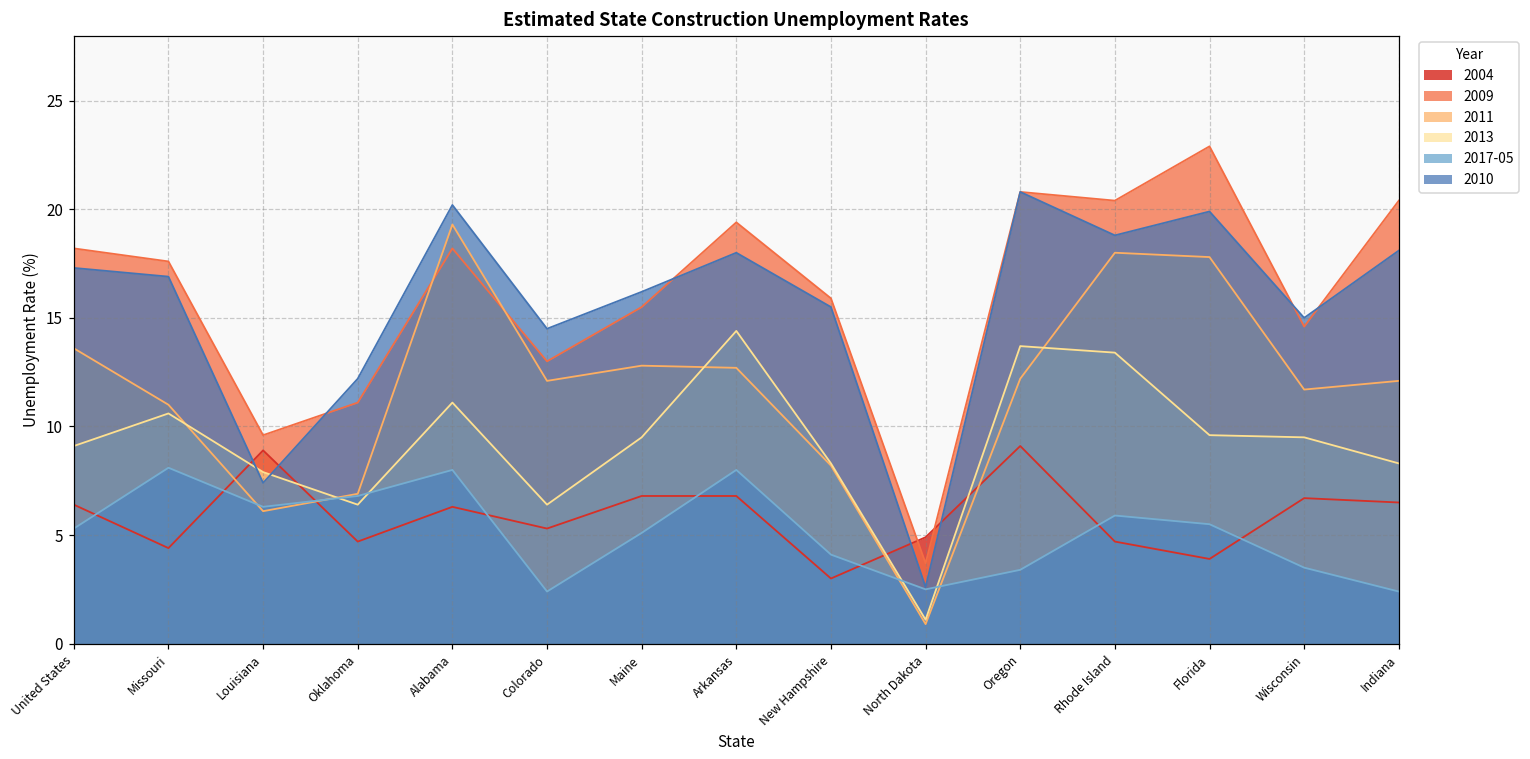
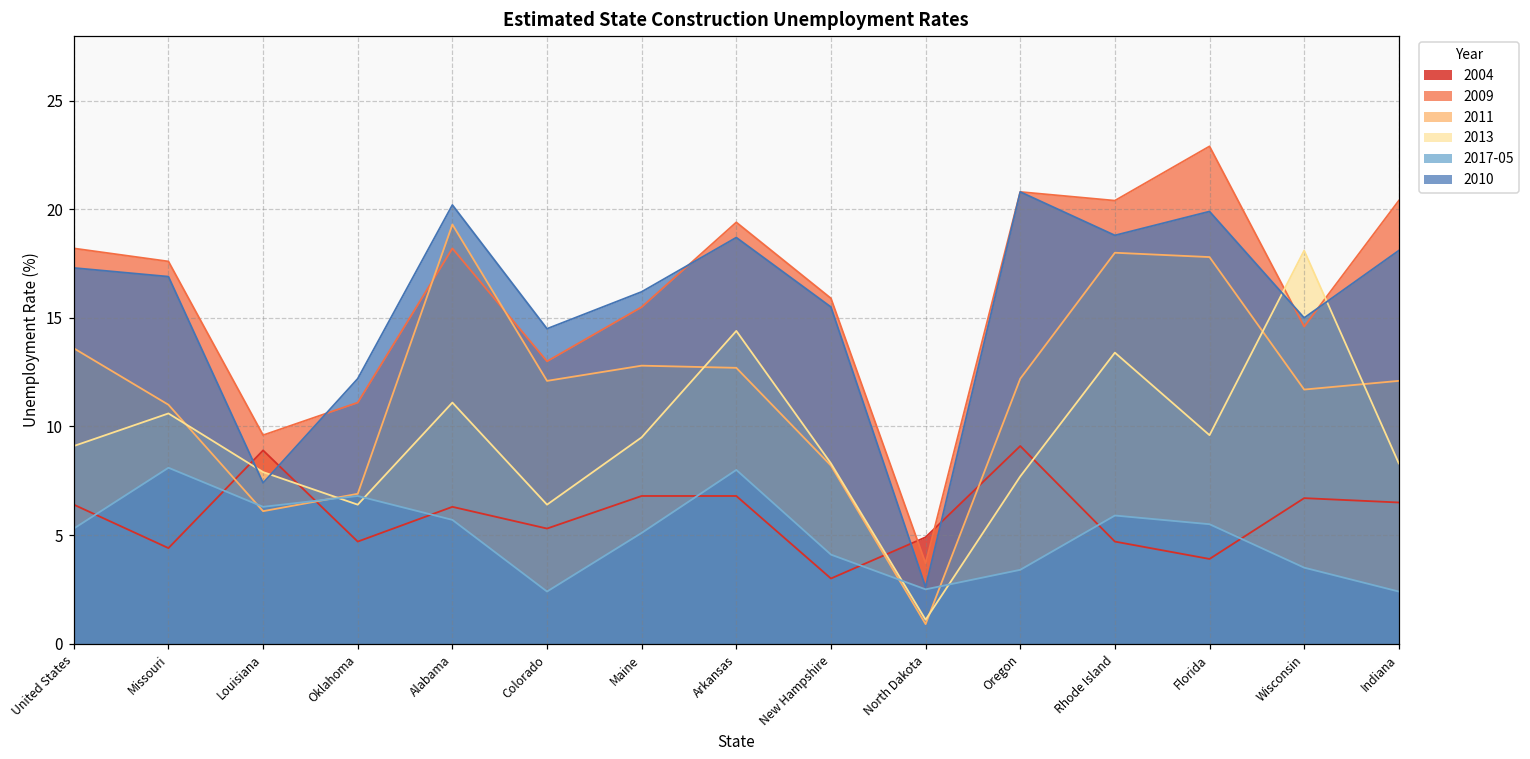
  {
    "2004": {
      "United States": 6.4,
      "Missouri": 4.4,
      "Louisiana": 8.9,
      "Oklahoma": 4.7,
      "Alabama": 6.3,
      "Colorado": 5.3,
      "Maine": 6.8,
      "Arkansas": 6.8,
      "New Hampshire": 3.0,
      "North Dakota": 4.9,
      "Oregon": 9.1,
      "Rhode Island": 4.7,
      "Florida": 3.9,
      "Wisconsin": 6.7,
      "Indiana": 6.5
    },
    "2009": {
      "United States": 18.2,
      "Missouri": 17.6,
      "Louisiana": 9.6,
      "Oklahoma": 11.1,
      "Alabama": 18.2,
      "Colorado": 13.0,
      "Maine": 15.5,
      "Arkansas": 19.4,
      "New Hampshire": 15.9,
      "North Dakota": 3.7,
      "Rhode Island": 20.4,
      "Florida": 22.9,
      "Wisconsin": 14.6,
      "Indiana": 20.4
    },
    "2011": {
      "United States": 13.6,
      "Missouri": 11.0,
      "Louisiana": 6.1,
      "Alabama": 19.3,
      "Colorado": 12.1,
      "Maine": 12.8,
      "Arkansas": 12.7,
      "North Dakota": 0.9,
      "Oregon": 12.2,
      "Rhode Island": 18.0,
      "Florida": 17.8,
      "Wisconsin": 11.7,
      "Indiana": 12.1
    },
    "2013": {
      "United States": 9.1,
      "Missouri": 10.6,
      "Louisiana": 7.9,
      "Oklahoma": 6.4,
      "Alabama": 11.1,
      "Colorado": 6.4,
      "Maine": 9.5,
      "Arkansas": 14.4,
      "North Dakota": 1.1,
-     "Oregon": 13.7,
+     "Oregon": 7.7,
      "Rhode Island": 13.4,
      "Florida": 9.6,
-     "Wisconsin": 9.5,
+     "Wisconsin": 18.1,
      "Indiana": 8.3
    },
    "2017-05": {
      "United States": 5.3,
      "Missouri": 8.1,
      "Louisiana": 6.3,
-     "Alabama": 8.0,
+     "Alabama": 5.7,
      "Colorado": 2.4,
      "Maine": 5.1,
      "Arkansas": 8.0,
      "New Hampshire": 4.1,
      "Oregon": 3.4,
      "Rhode Island": 5.9,
      "Florida": 5.5,
      "Wisconsin": 3.5,
      "Indiana": 2.4
    },
    "2010": {
      "United States": 17.3,
      "Missouri": 16.9,
      "Louisiana": 7.4,
      "Oklahoma": 12.2,
      "Alabama": 20.2,
      "Colorado": 14.5,
      "Maine": 16.2,
-     "Arkansas": 18.0,
+     "Arkansas": 18.7,
      "New Hampshire": 15.5,
      "Rhode Island": 18.8,
      "Florida": 19.9,
      "Wisconsin": 15.0,
      "Indiana": 18.1
    }
  }
